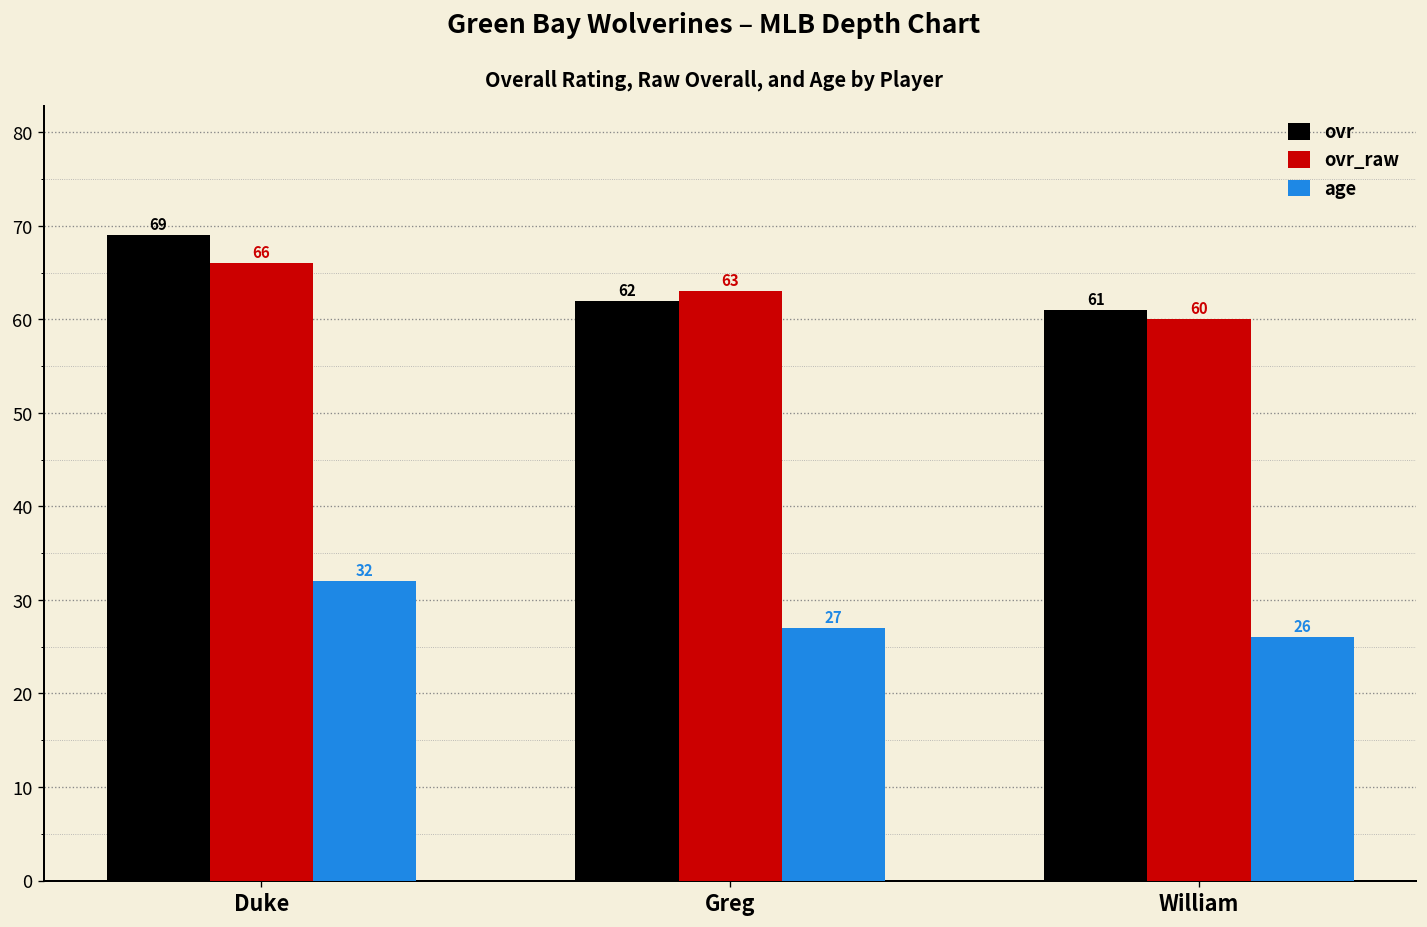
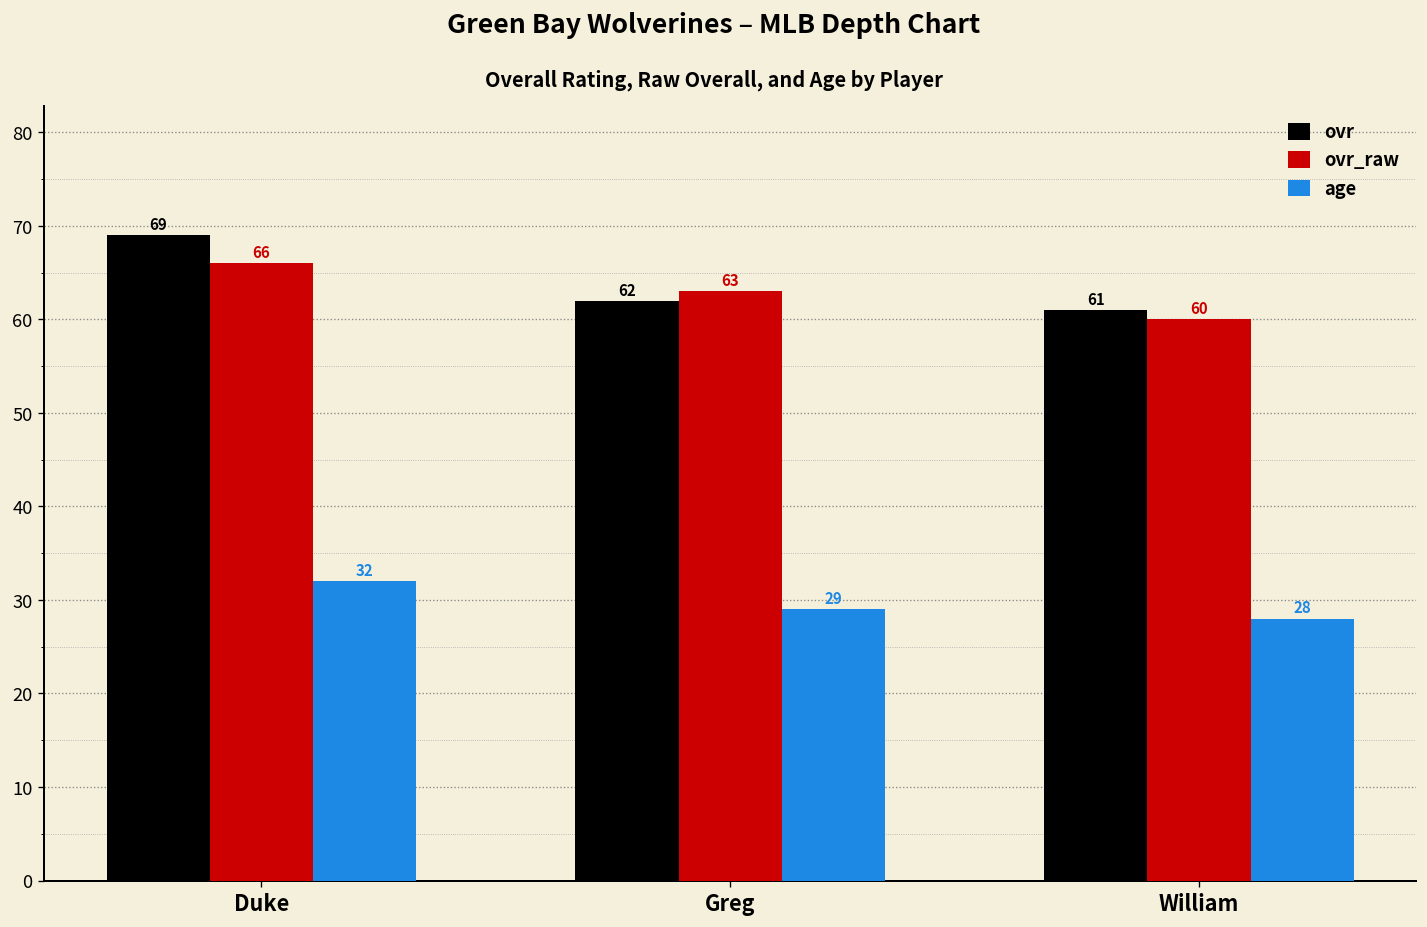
  {
    "ovr": {
      "Duke": 69,
      "Greg": 62,
      "William": 61
    },
    "ovr_raw": {
      "Duke": 66,
      "Greg": 63,
      "William": 60
    },
    "age": {
      "Duke": 32,
-     "Greg": 27,
-     "William": 26
+     "Greg": 29,
+     "William": 28
    }
  }
